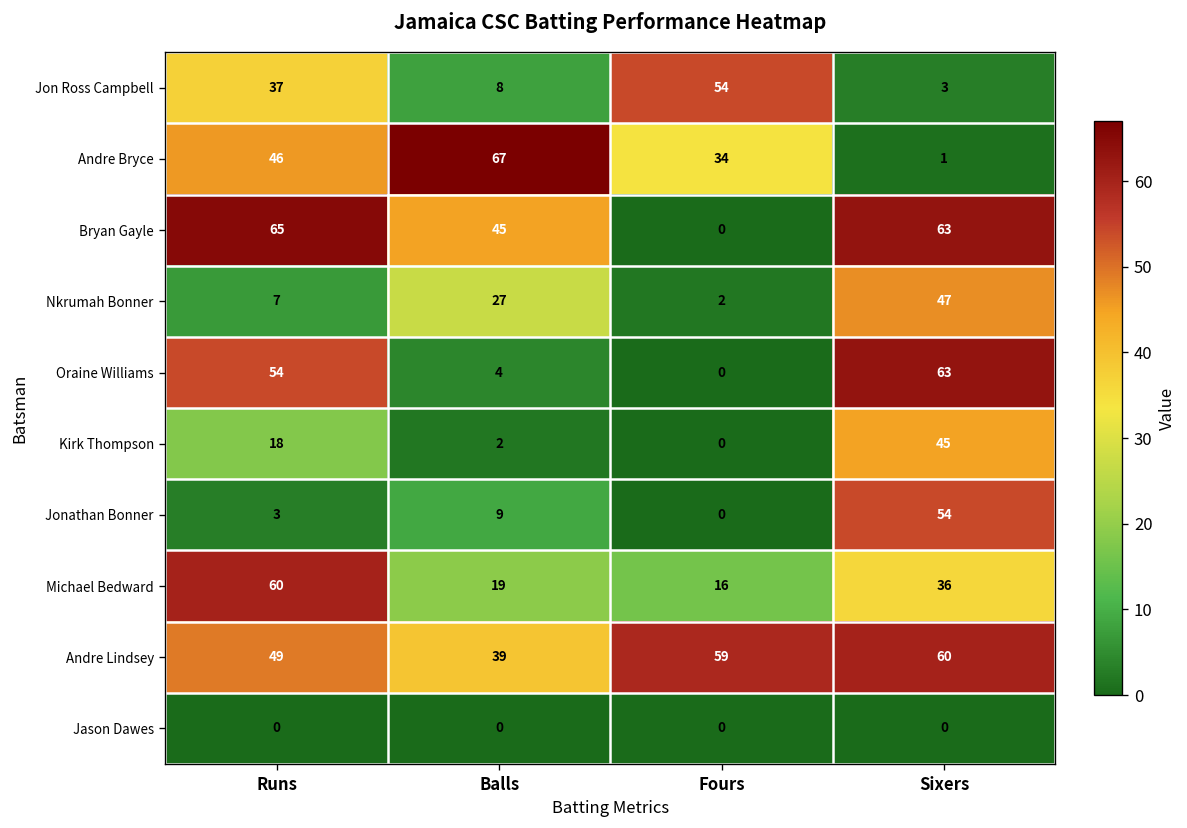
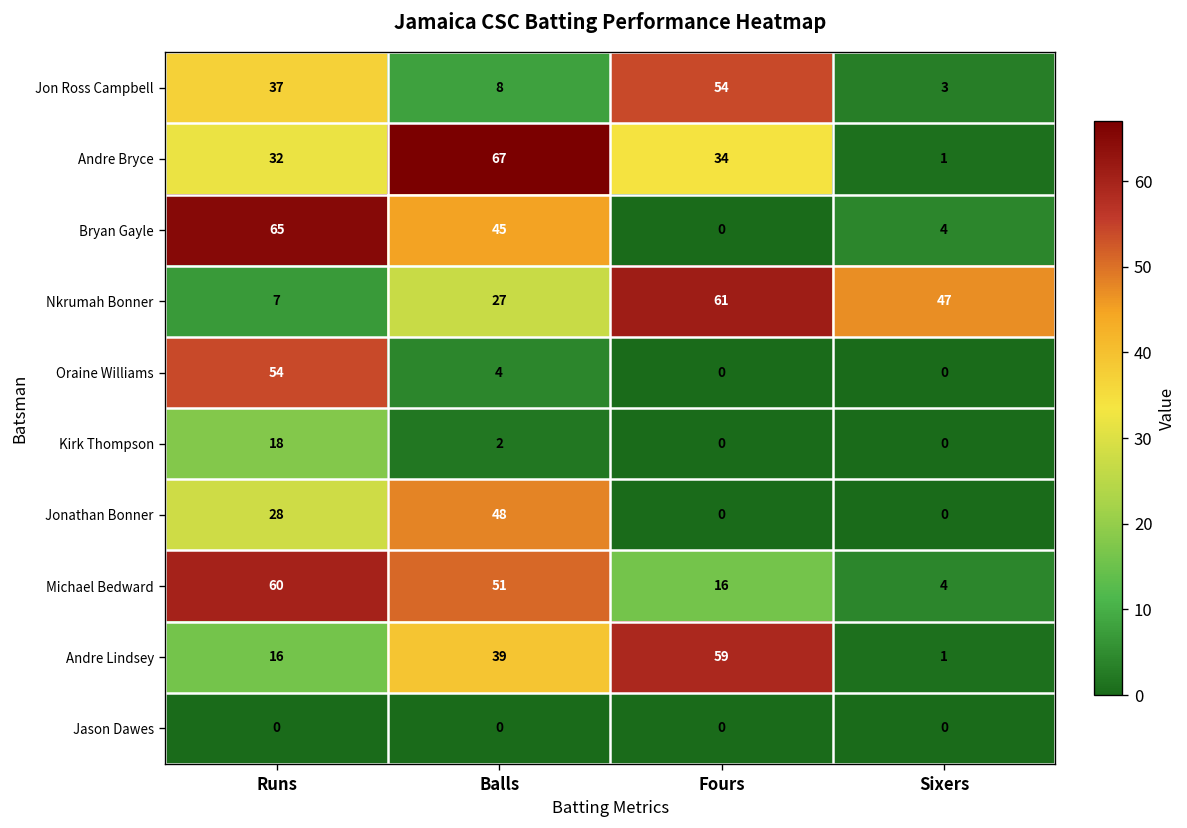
  {
    "Jon Ross Campbell": {
      "Runs": 37,
      "Balls": 8,
      "Fours": 54,
      "Sixers": 3
    },
    "Andre Bryce": {
-     "Runs": 46,
+     "Runs": 32,
      "Balls": 67,
      "Fours": 34,
      "Sixers": 1
    },
    "Bryan Gayle": {
      "Runs": 65,
      "Balls": 45,
      "Fours": 0,
-     "Sixers": 63
+     "Sixers": 4
    },
    "Nkrumah Bonner": {
      "Runs": 7,
      "Balls": 27,
-     "Fours": 2,
+     "Fours": 61,
      "Sixers": 47
    },
    "Oraine Williams": {
      "Runs": 54,
      "Balls": 4,
      "Fours": 0,
-     "Sixers": 63
+     "Sixers": 0
    },
    "Kirk Thompson": {
      "Runs": 18,
      "Balls": 2,
      "Fours": 0,
-     "Sixers": 45
+     "Sixers": 0
    },
    "Jonathan Bonner": {
-     "Runs": 3,
-     "Balls": 9,
+     "Runs": 28,
+     "Balls": 48,
      "Fours": 0,
-     "Sixers": 54
+     "Sixers": 0
    },
    "Michael Bedward": {
      "Runs": 60,
-     "Balls": 19,
+     "Balls": 51,
      "Fours": 16,
-     "Sixers": 36
+     "Sixers": 4
    },
    "Andre Lindsey": {
-     "Runs": 49,
+     "Runs": 16,
      "Balls": 39,
      "Fours": 59,
-     "Sixers": 60
+     "Sixers": 1
    },
    "Jason Dawes": {
      "Runs": 0,
      "Balls": 0,
      "Fours": 0,
      "Sixers": 0
    }
  }
